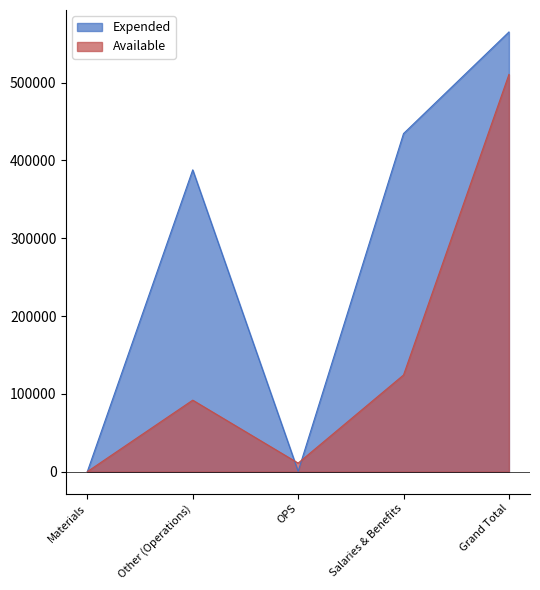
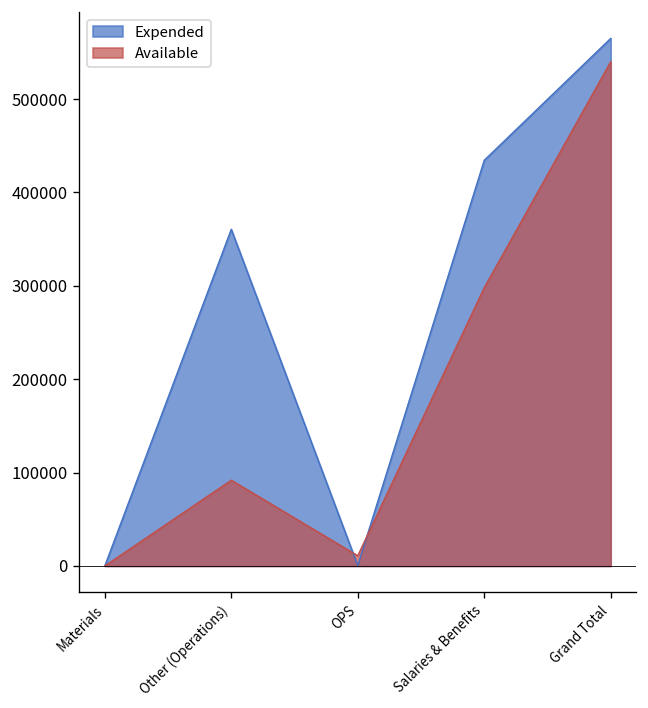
  {
    "Expended": {
-     "Other (Operations)": 390000,
+     "Other (Operations)": 360000,
      "OPS": 0,
      "Salaries & Benefits": 430000,
      "Grand Total": 570000
    },
    "Available": {
      "Other (Operations)": 90000,
      "OPS": 10000,
-     "Salaries & Benefits": 120000,
-     "Grand Total": 510000
+     "Salaries & Benefits": 300000,
+     "Grand Total": 540000
    }
  }
